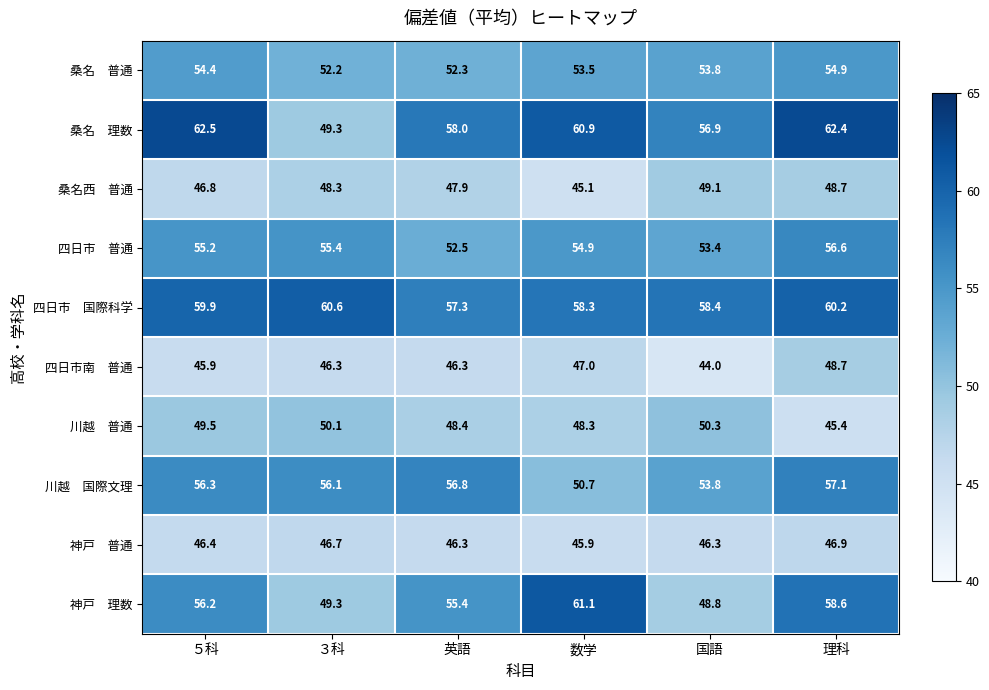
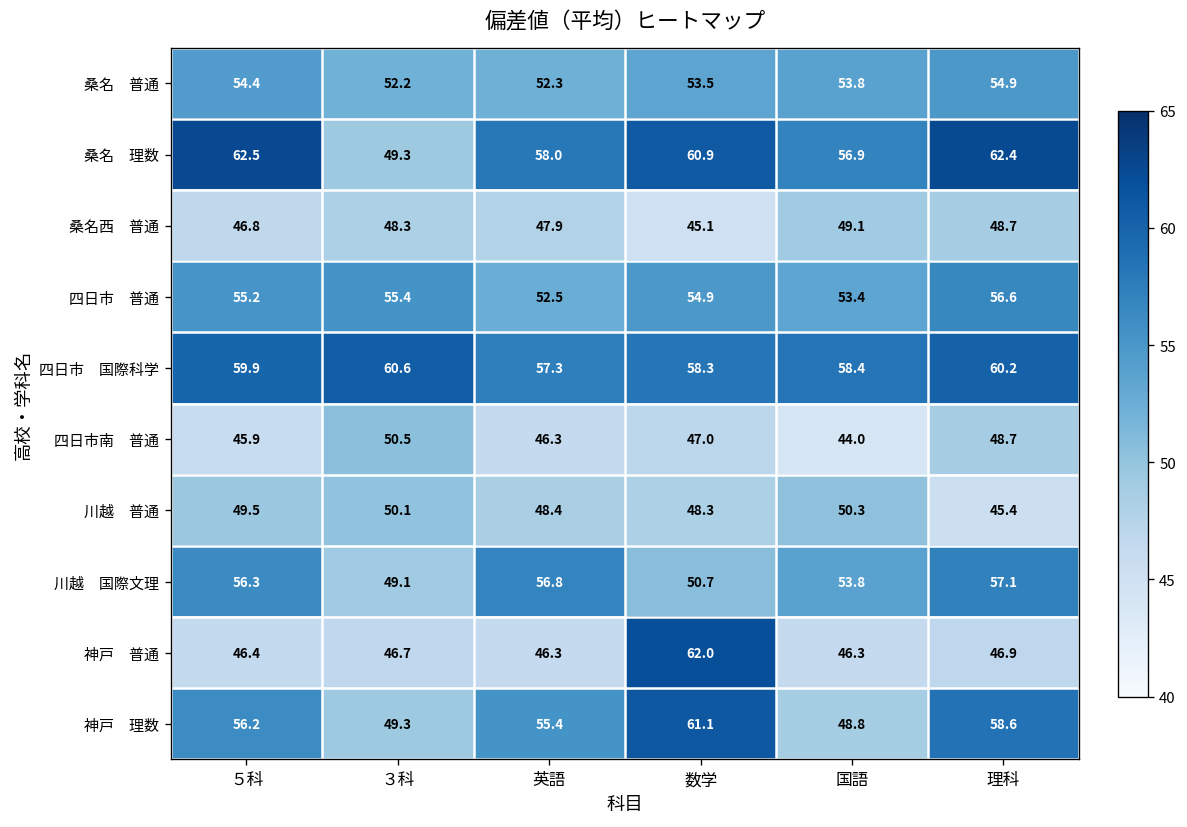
  {
    "桑名 普通": {
      "５科": 54.4,
      "３科": 52.2,
      "英語": 52.3,
      "数学": 53.5,
      "国語": 53.8,
      "理科": 54.9
    },
    "桑名 理数": {
      "５科": 62.5,
      "３科": 49.3,
      "英語": 58.0,
      "数学": 60.9,
      "国語": 56.9,
      "理科": 62.4
    },
    "桑名西 普通": {
      "５科": 46.8,
      "３科": 48.3,
      "英語": 47.9,
      "数学": 45.1,
      "国語": 49.1,
      "理科": 48.7
    },
    "四日市 普通": {
      "５科": 55.2,
      "３科": 55.4,
      "英語": 52.5,
      "数学": 54.9,
      "国語": 53.4,
      "理科": 56.6
    },
    "四日市 国際科学": {
      "５科": 59.9,
      "３科": 60.6,
      "英語": 57.3,
      "数学": 58.3,
      "国語": 58.4,
      "理科": 60.2
    },
    "四日市南 普通": {
      "５科": 45.9,
-     "３科": 46.3,
+     "３科": 50.5,
      "英語": 46.3,
      "数学": 47.0,
      "国語": 44.0,
      "理科": 48.7
    },
    "川越 普通": {
      "５科": 49.5,
      "３科": 50.1,
      "英語": 48.4,
      "数学": 48.3,
      "国語": 50.3,
      "理科": 45.4
    },
    "川越 国際文理": {
      "５科": 56.3,
-     "３科": 56.1,
+     "３科": 49.1,
      "英語": 56.8,
      "数学": 50.7,
      "国語": 53.8,
      "理科": 57.1
    },
    "神戸 普通": {
      "５科": 46.4,
      "３科": 46.7,
      "英語": 46.3,
-     "数学": 45.9,
+     "数学": 62.0,
      "国語": 46.3,
      "理科": 46.9
    },
    "神戸 理数": {
      "５科": 56.2,
      "３科": 49.3,
      "英語": 55.4,
      "数学": 61.1,
      "国語": 48.8,
      "理科": 58.6
    }
  }
